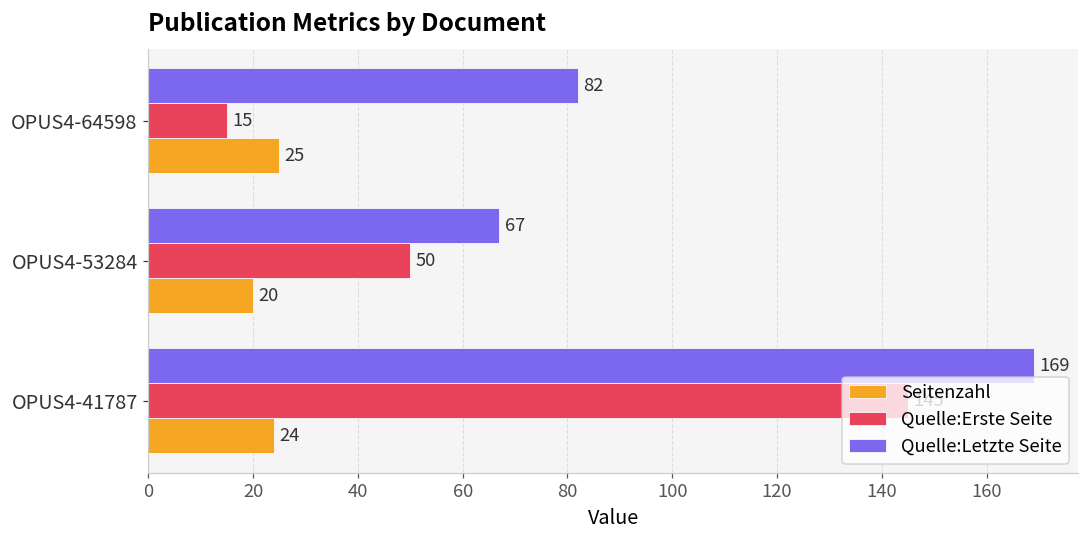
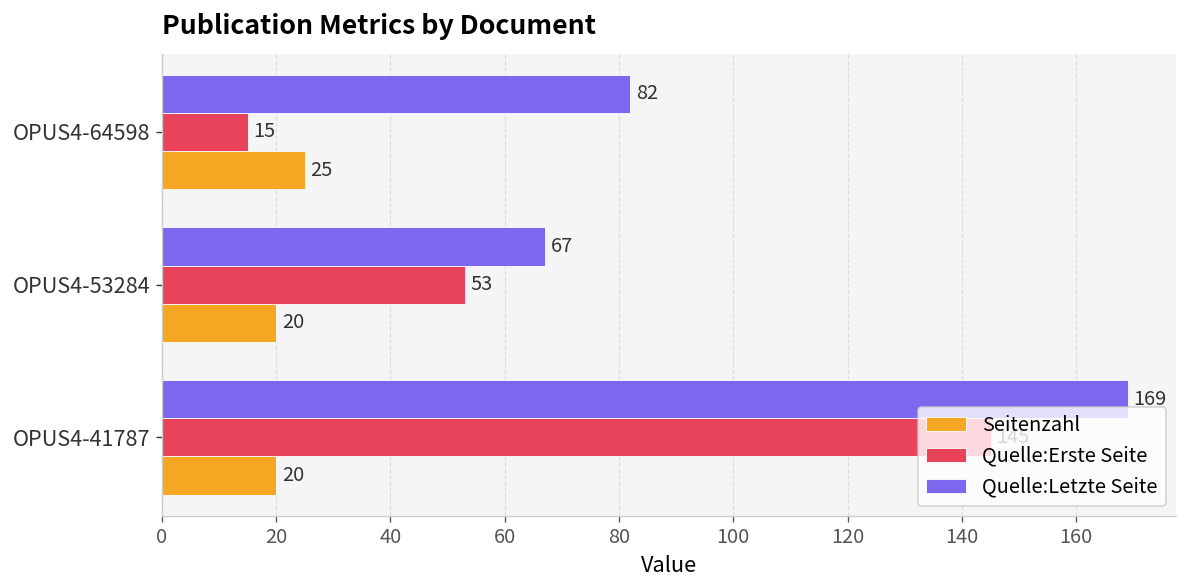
  {
    "Seitenzahl": {
      "OPUS4-64598": 25,
      "OPUS4-53284": 20,
-     "OPUS4-41787": 24
+     "OPUS4-41787": 20
    },
    "Quelle:Erste Seite": {
      "OPUS4-64598": 15,
-     "OPUS4-53284": 50
+     "OPUS4-53284": 53
    },
    "Quelle:Letzte Seite": {
      "OPUS4-64598": 82,
      "OPUS4-53284": 67
    }
  }
